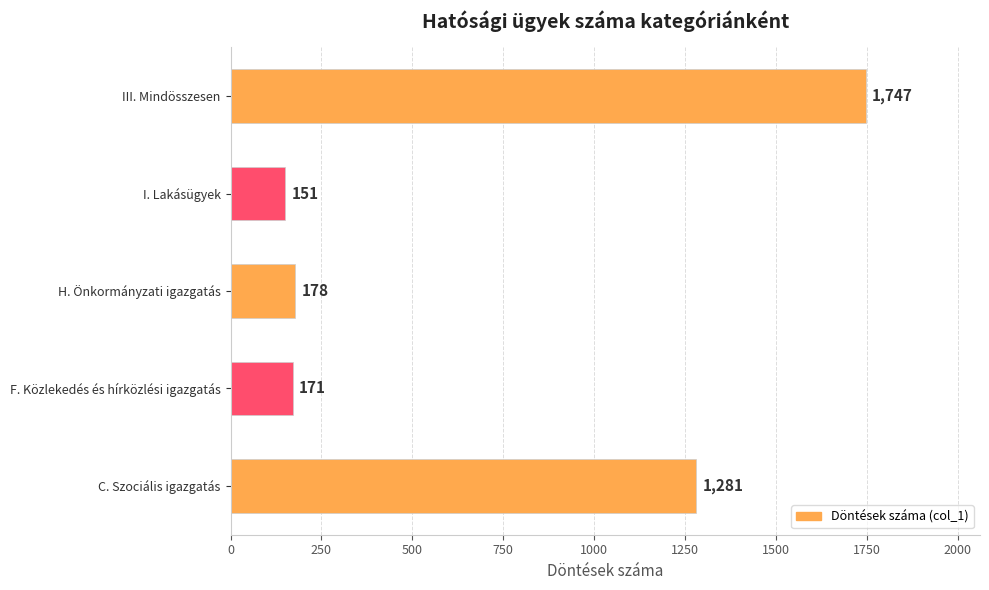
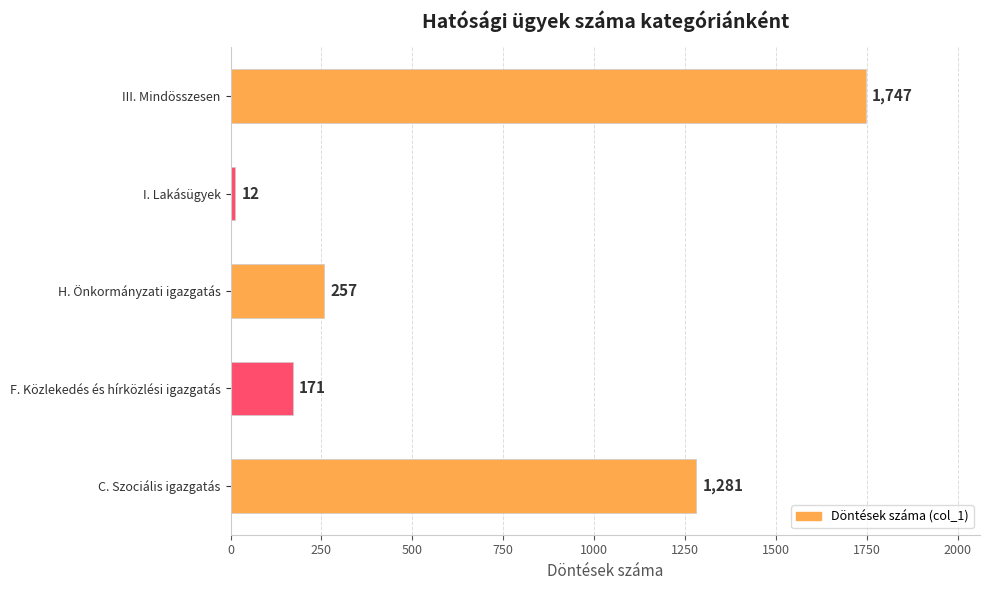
  {
    "III. Mindösszesen": "1,747",
-   "I. Lakásügyek": "151",
-   "H. Önkormányzati igazgatás": "178",
+   "I. Lakásügyek": "12",
+   "H. Önkormányzati igazgatás": "257",
    "F. Közlekedés és hírközlési igazgatás": "171",
    "C. Szociális igazgatás": "1,281"
  }
